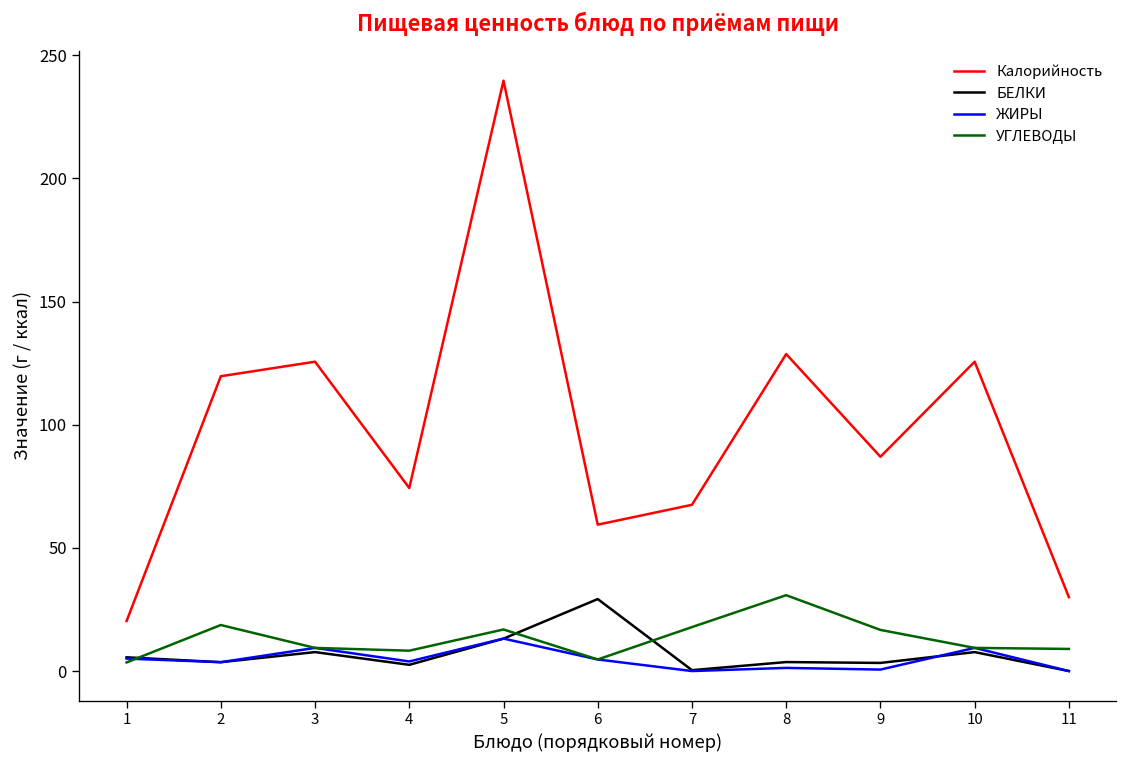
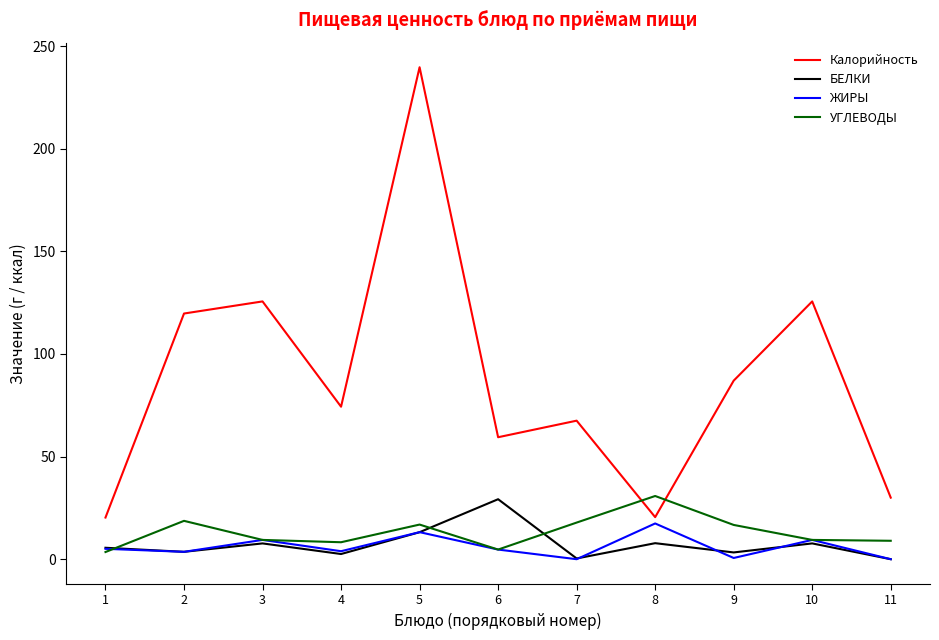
  {
    "Калорийность": {
      "1": 20,
      "2": 120,
      "3": 126,
      "4": 74,
      "5": 240,
      "6": 59,
      "7": 68,
-     "8": 129,
+     "8": 21,
      "9": 87,
      "10": 126,
      "11": 30
    },
    "БЕЛКИ": {
      "3": 8,
      "4": 3,
      "6": 29,
-     "8": 4,
+     "8": 8,
      "9": 3,
      "10": 8
    },
    "ЖИРЫ": {
      "4": 4,
-     "8": 1,
+     "8": 17,
      "9": 1
    },
    "УГЛЕВОДЫ": {
      "1": 4,
      "2": 19,
      "4": 8,
      "5": 17,
      "7": 18,
      "8": 31,
      "9": 17,
      "11": 9
    }
  }
